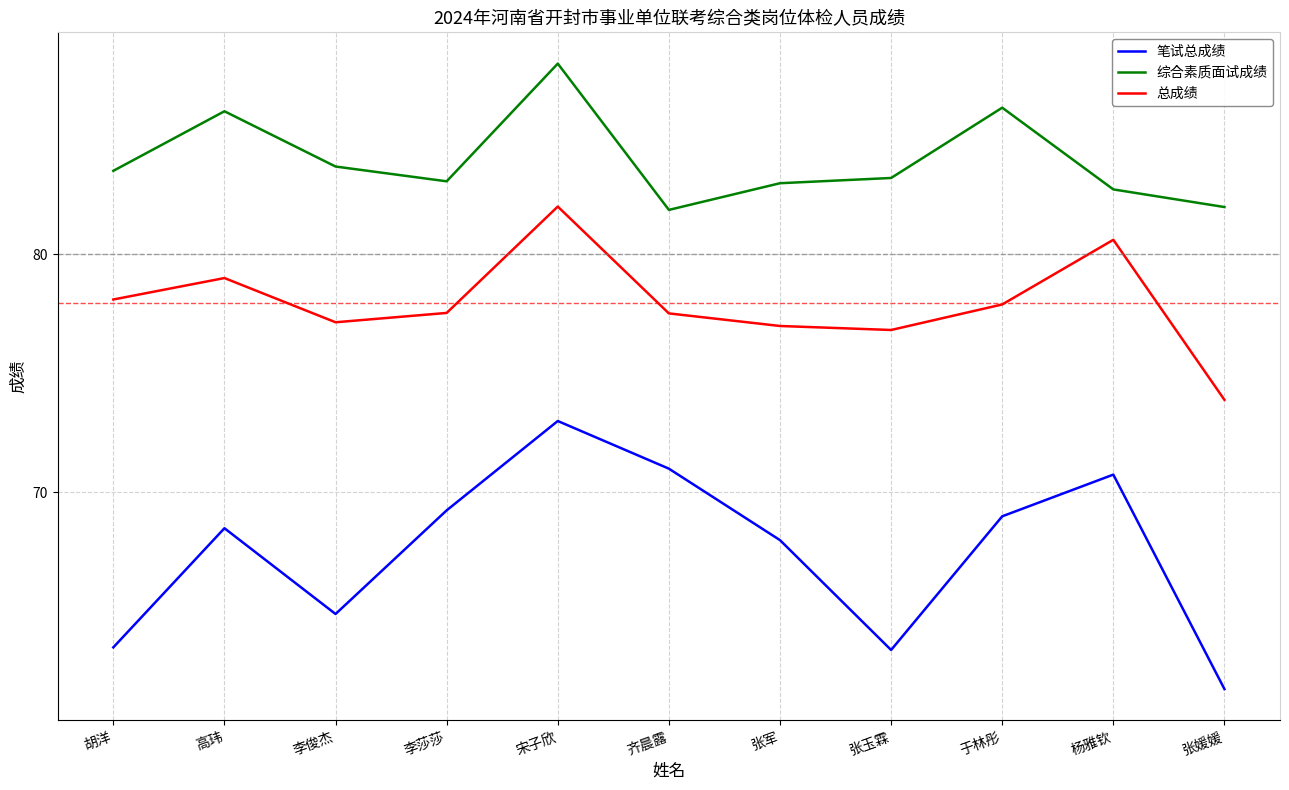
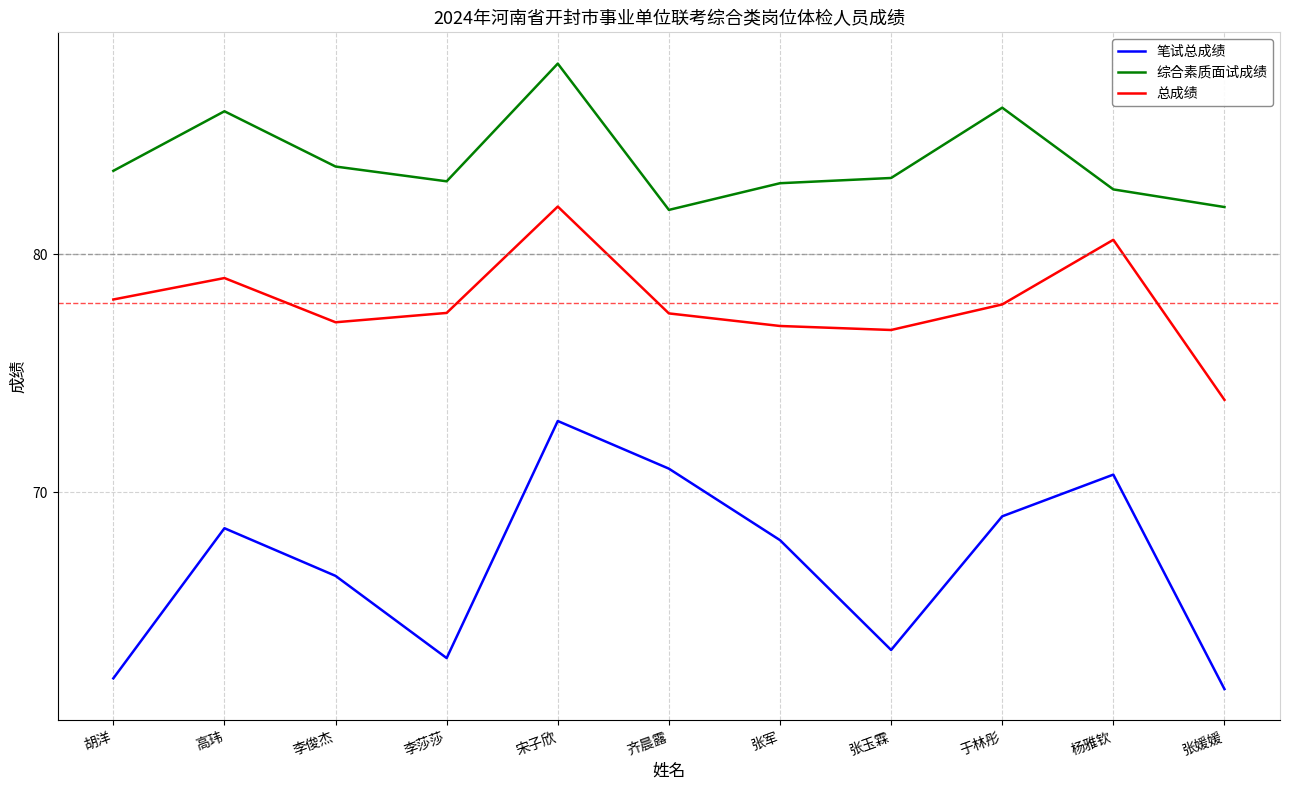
  {
    "笔试总成绩": {
-     "胡洋": 63.5,
+     "胡洋": 62.2,
      "高玮": 68.5,
-     "李俊杰": 64.9,
-     "李莎莎": 69.3,
+     "李俊杰": 66.5,
+     "李莎莎": 63.1,
      "宋子欣": 73.0,
      "齐晨露": 71.0,
      "张军": 68.0,
      "张玉霖": 63.4,
      "于林彤": 69.0,
      "杨雅钦": 70.8,
      "张媛媛": 61.8
    },
    "综合素质面试成绩": {
      "胡洋": 83.5,
      "高玮": 86.0,
      "李俊杰": 83.7,
      "李莎莎": 83.1,
      "宋子欣": 88.0,
      "齐晨露": 81.9,
      "张军": 83.0,
      "张玉霖": 83.2,
      "于林彤": 86.2,
      "杨雅钦": 82.7,
      "张媛媛": 82.0
    },
    "总成绩": {
      "胡洋": 78.1,
      "高玮": 79.0,
      "李俊杰": 77.1,
      "李莎莎": 77.5,
      "宋子欣": 82.0,
      "齐晨露": 77.5,
      "张军": 77.0,
      "张玉霖": 76.8,
      "于林彤": 77.9,
      "杨雅钦": 80.6,
      "张媛媛": 73.9
    }
  }
